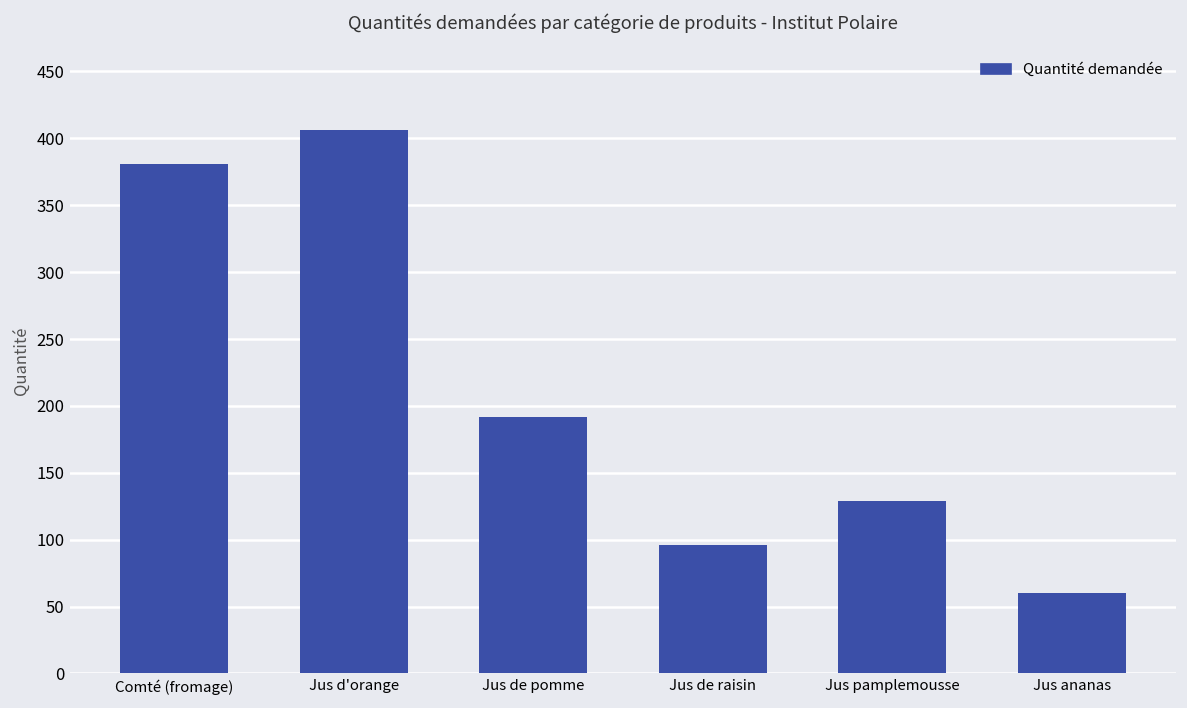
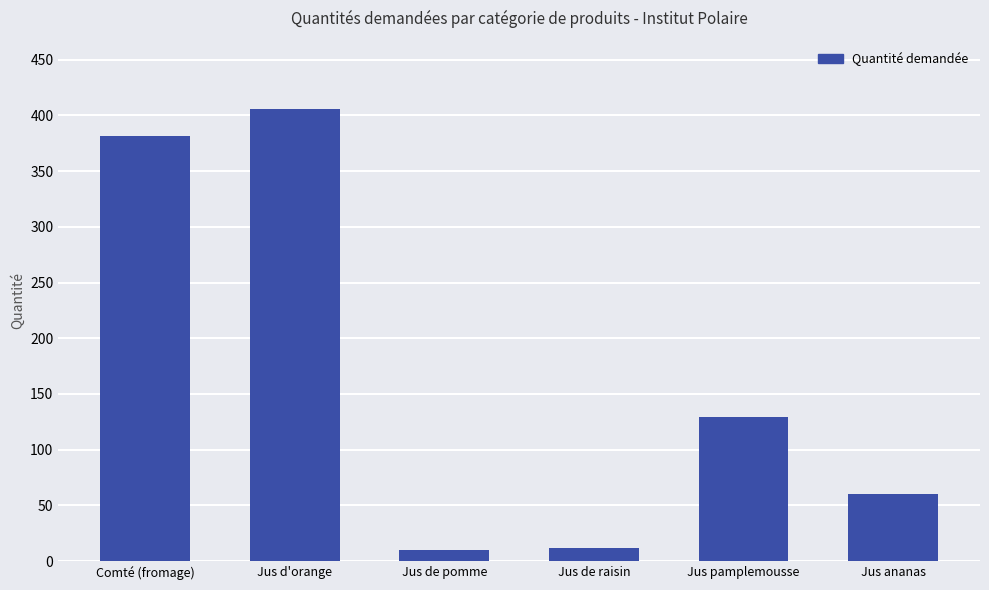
  {
    "Comté (fromage)": 381,
    "Jus d'orange": 406,
-   "Jus de pomme": 192,
-   "Jus de raisin": 96,
+   "Jus de pomme": 10,
+   "Jus de raisin": 12,
    "Jus pamplemousse": 129,
    "Jus ananas": 60
  }
